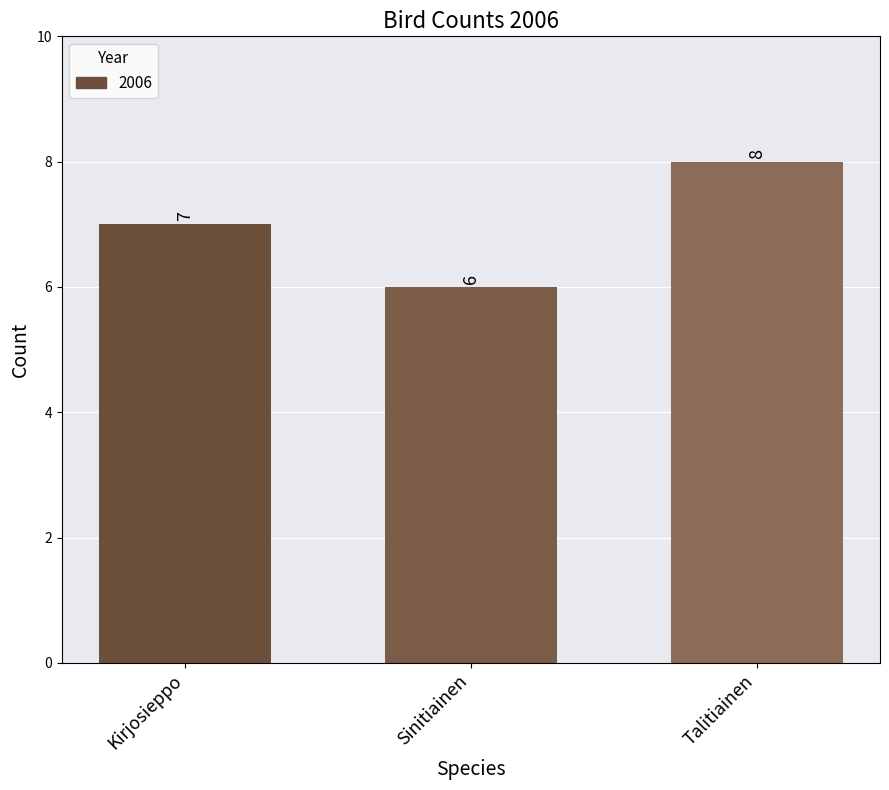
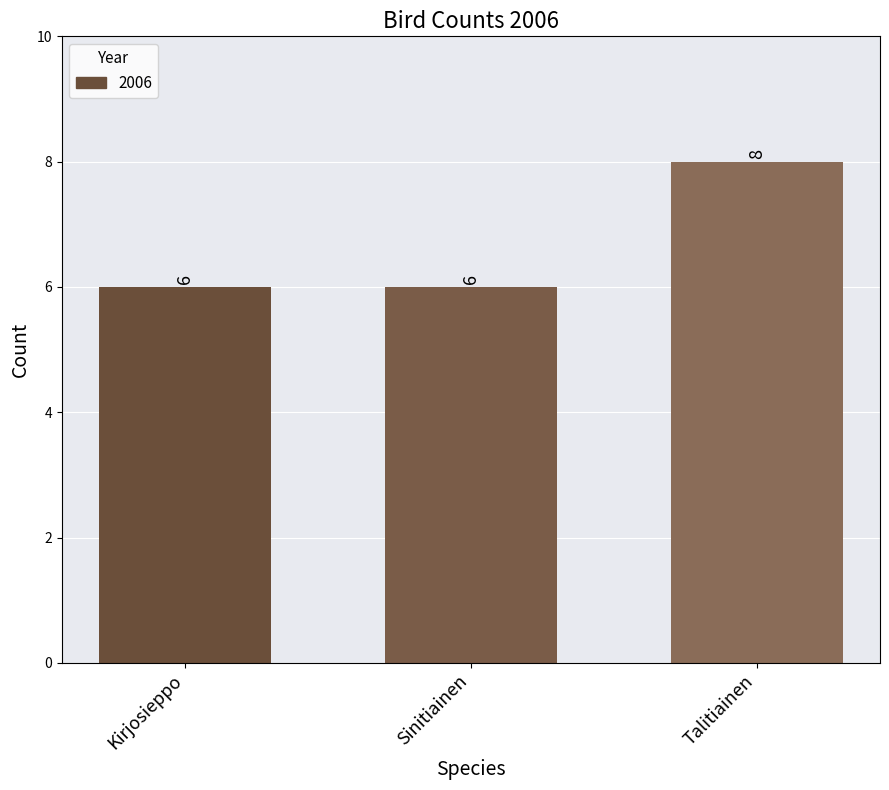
  {
-   "Kirjosieppo": 7,
+   "Kirjosieppo": 6,
    "Sinitiainen": 6,
    "Talitiainen": 8
  }
